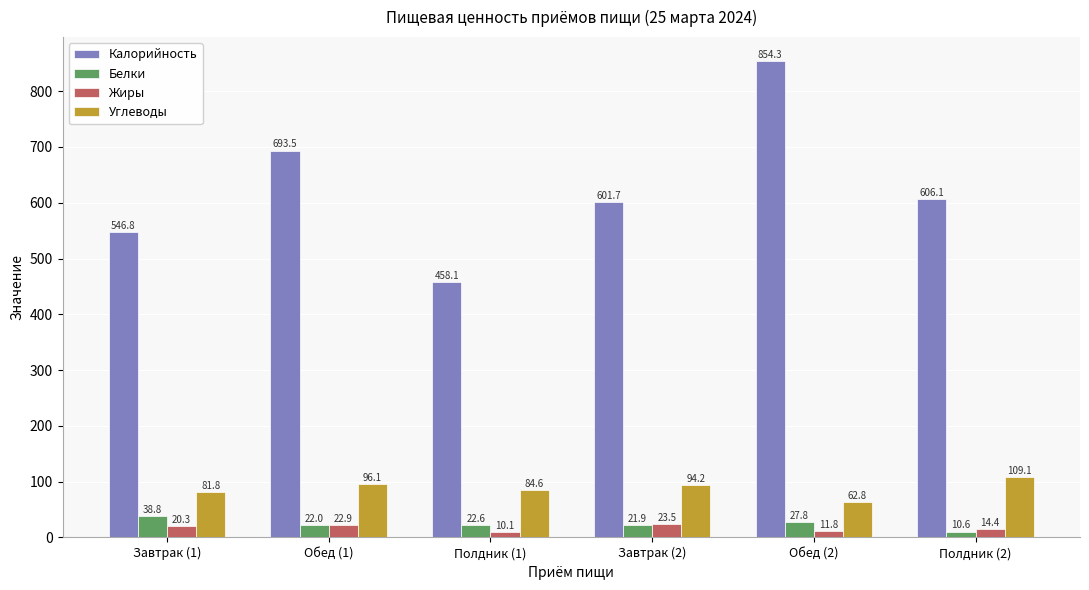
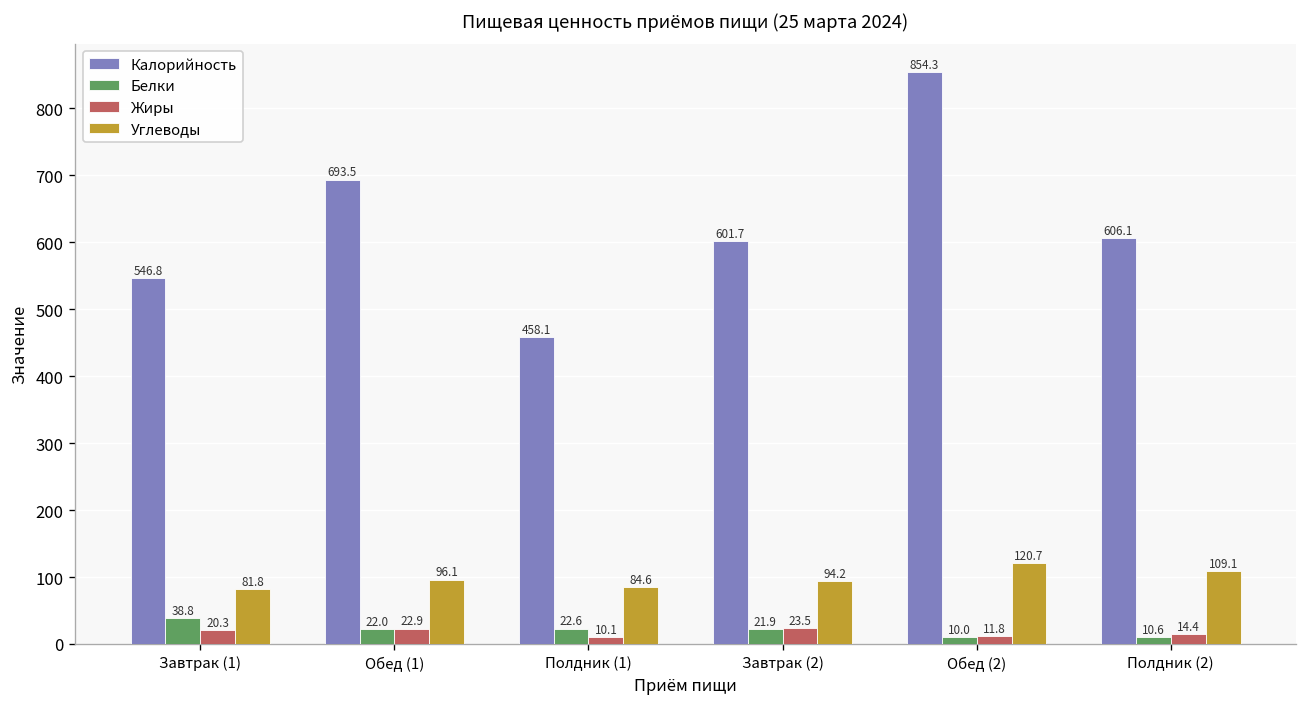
  {
    "Калорийность": {
      "Завтрак (1)": 546.8,
      "Обед (1)": 693.5,
      "Полдник (1)": 458.1,
      "Завтрак (2)": 601.7,
      "Обед (2)": 854.3,
      "Полдник (2)": 606.1
    },
    "Белки": {
      "Завтрак (1)": 38.8,
      "Обед (1)": 22.0,
      "Полдник (1)": 22.6,
      "Завтрак (2)": 21.9,
-     "Обед (2)": 27.8,
+     "Обед (2)": 10.0,
      "Полдник (2)": 10.6
    },
    "Жиры": {
      "Завтрак (1)": 20.3,
      "Обед (1)": 22.9,
      "Полдник (1)": 10.1,
      "Завтрак (2)": 23.5,
      "Обед (2)": 11.8,
      "Полдник (2)": 14.4
    },
    "Углеводы": {
      "Завтрак (1)": 81.8,
      "Обед (1)": 96.1,
      "Полдник (1)": 84.6,
      "Завтрак (2)": 94.2,
-     "Обед (2)": 62.8,
+     "Обед (2)": 120.7,
      "Полдник (2)": 109.1
    }
  }
